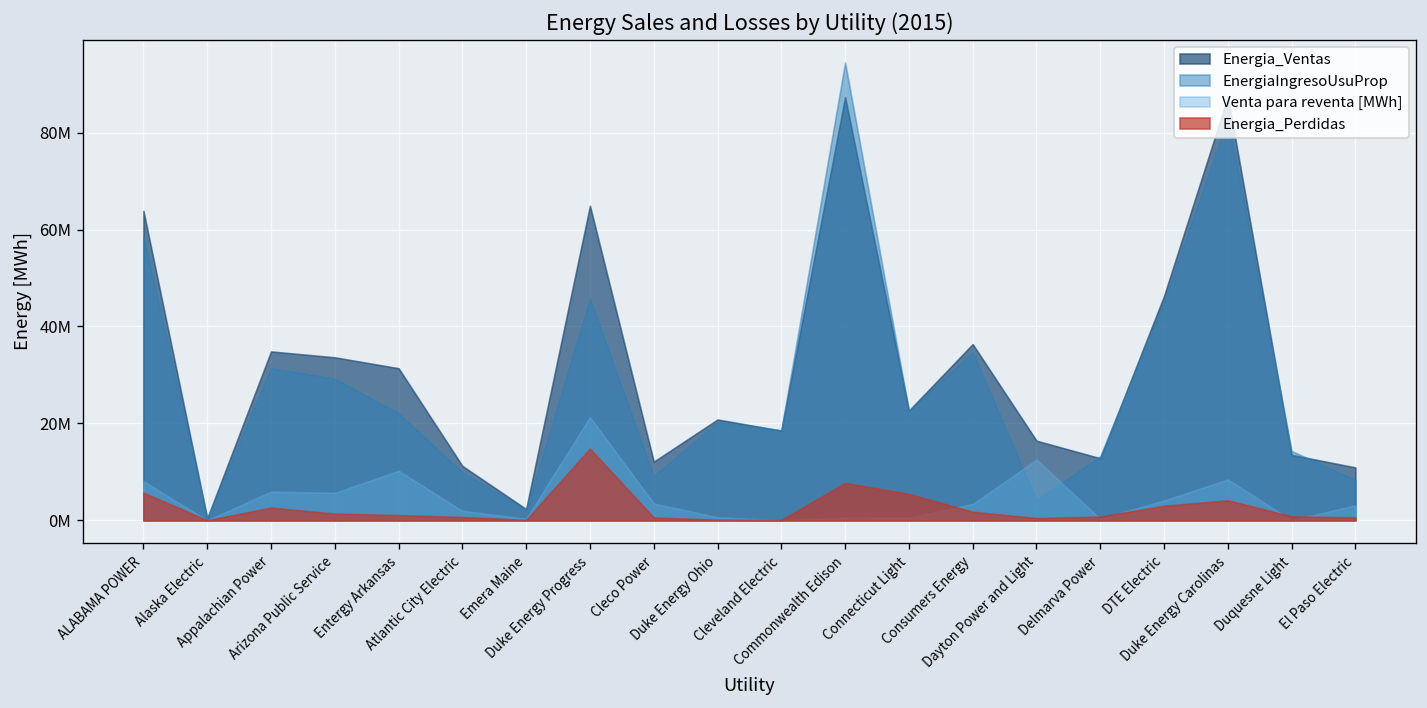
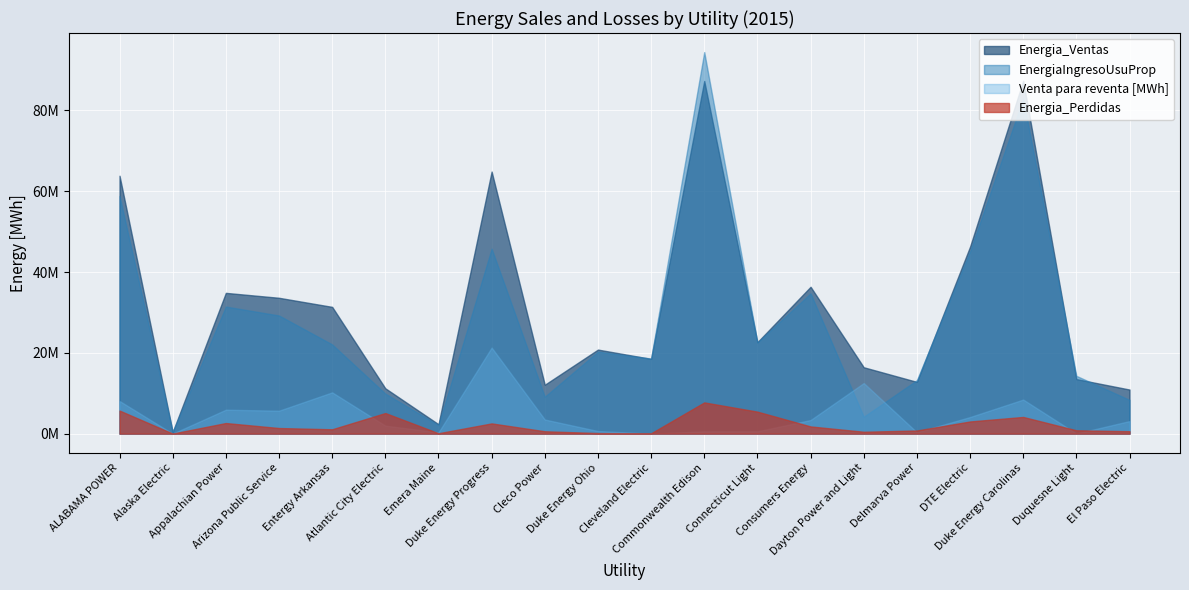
  {
    "Energia_Ventas": {
      "ALABAMA POWER": 64000000,
      "Appalachian Power": 35000000,
      "Arizona Public Service": 34000000,
      "Entergy Arkansas": 31000000,
      "Atlantic City Electric": 11000000,
      "Duke Energy Progress": 65000000,
      "Cleco Power": 12000000,
      "Commonwealth Edison": 87000000,
      "Consumers Energy": 36000000,
      "Dayton Power and Light": 16000000,
      "DTE Electric": 46000000,
      "Duquesne Light": 14000000,
      "El Paso Electric": 11000000
    },
    "EnergiaIngresoUsuProp": {
      "ALABAMA POWER": 59000000,
      "Appalachian Power": 31000000,
      "Arizona Public Service": 29000000,
      "Entergy Arkansas": 22000000,
      "Atlantic City Electric": 10000000,
      "Duke Energy Progress": 46000000,
      "Cleco Power": 9000000,
      "Commonwealth Edison": 94000000,
      "Consumers Energy": 35000000,
      "Dayton Power and Light": 4000000,
      "DTE Electric": 45000000,
      "Duquesne Light": 14000000,
      "El Paso Electric": 8000000
    },
    "Venta para reventa [MWh]": {
      "ALABAMA POWER": 8000000,
      "Appalachian Power": 6000000,
      "Arizona Public Service": 6000000,
      "Entergy Arkansas": 10000000,
      "Atlantic City Electric": 2000000,
      "Duke Energy Progress": 21000000,
      "Cleco Power": 3000000,
      "Consumers Energy": 3000000,
      "Dayton Power and Light": 13000000,
      "DTE Electric": 4000000,
      "Duke Energy Carolinas": 8000000,
      "El Paso Electric": 3000000
    },
    "Energia_Perdidas": {
      "ALABAMA POWER": 6000000,
      "Appalachian Power": 3000000,
      "Arizona Public Service": 1000000,
      "Entergy Arkansas": 1000000,
-     "Atlantic City Electric": 1000000,
-     "Duke Energy Progress": 15000000,
+     "Atlantic City Electric": 5000000,
+     "Duke Energy Progress": 3000000,
      "Commonwealth Edison": 8000000,
      "Connecticut Light": 5000000,
      "Consumers Energy": 2000000,
      "DTE Electric": 3000000,
      "Duke Energy Carolinas": 4000000,
      "Duquesne Light": 1000000
    }
  }
